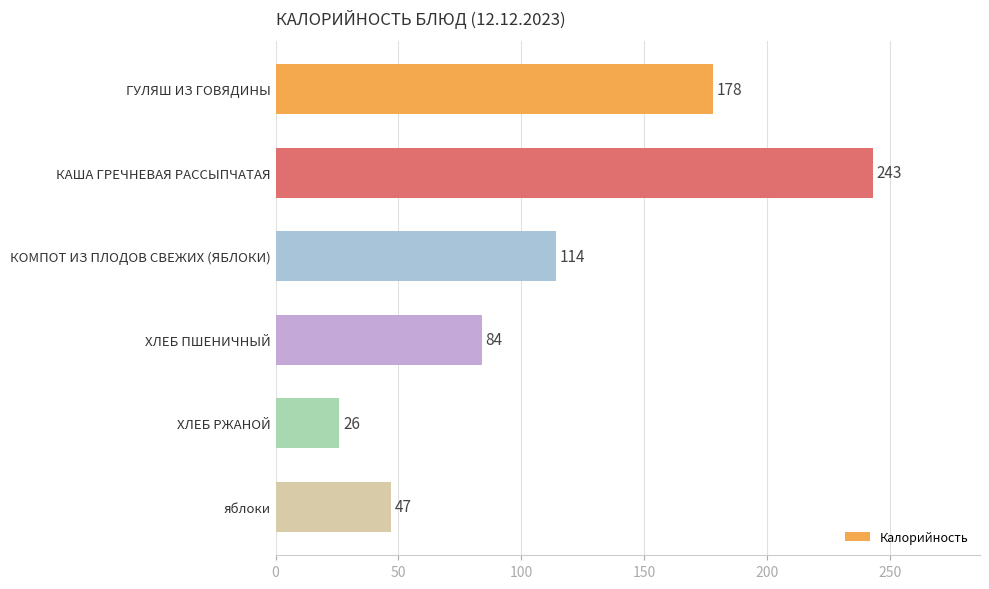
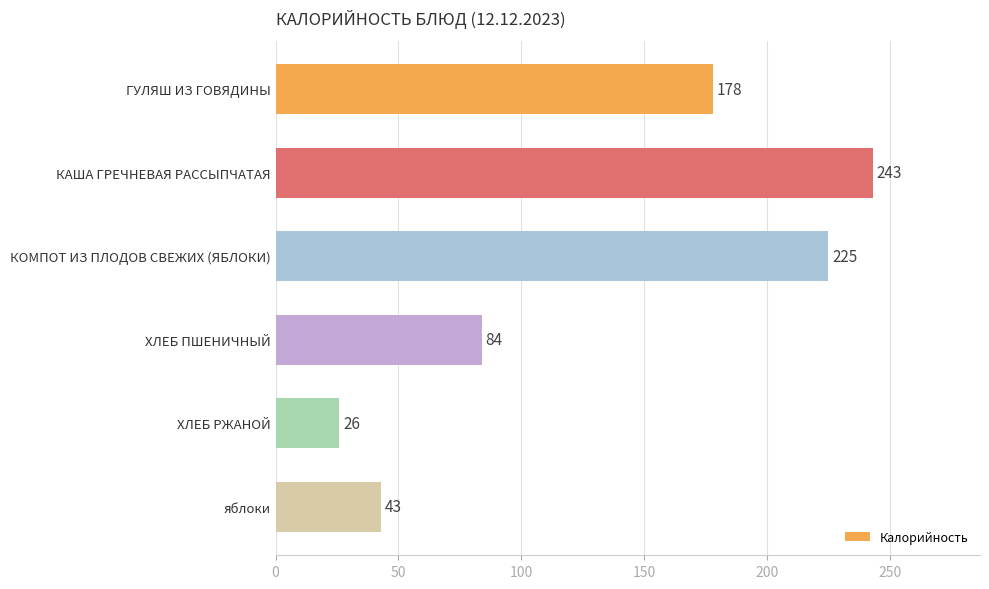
  {
    "ГУЛЯШ ИЗ ГОВЯДИНЫ": 178,
    "КАША ГРЕЧНЕВАЯ РАССЫПЧАТАЯ": 243,
-   "КОМПОТ ИЗ ПЛОДОВ СВЕЖИХ (ЯБЛОКИ)": 114,
+   "КОМПОТ ИЗ ПЛОДОВ СВЕЖИХ (ЯБЛОКИ)": 225,
    "ХЛЕБ ПШЕНИЧНЫЙ": 84,
    "ХЛЕБ РЖАНОЙ": 26,
-   "яблоки": 47
+   "яблоки": 43
  }
